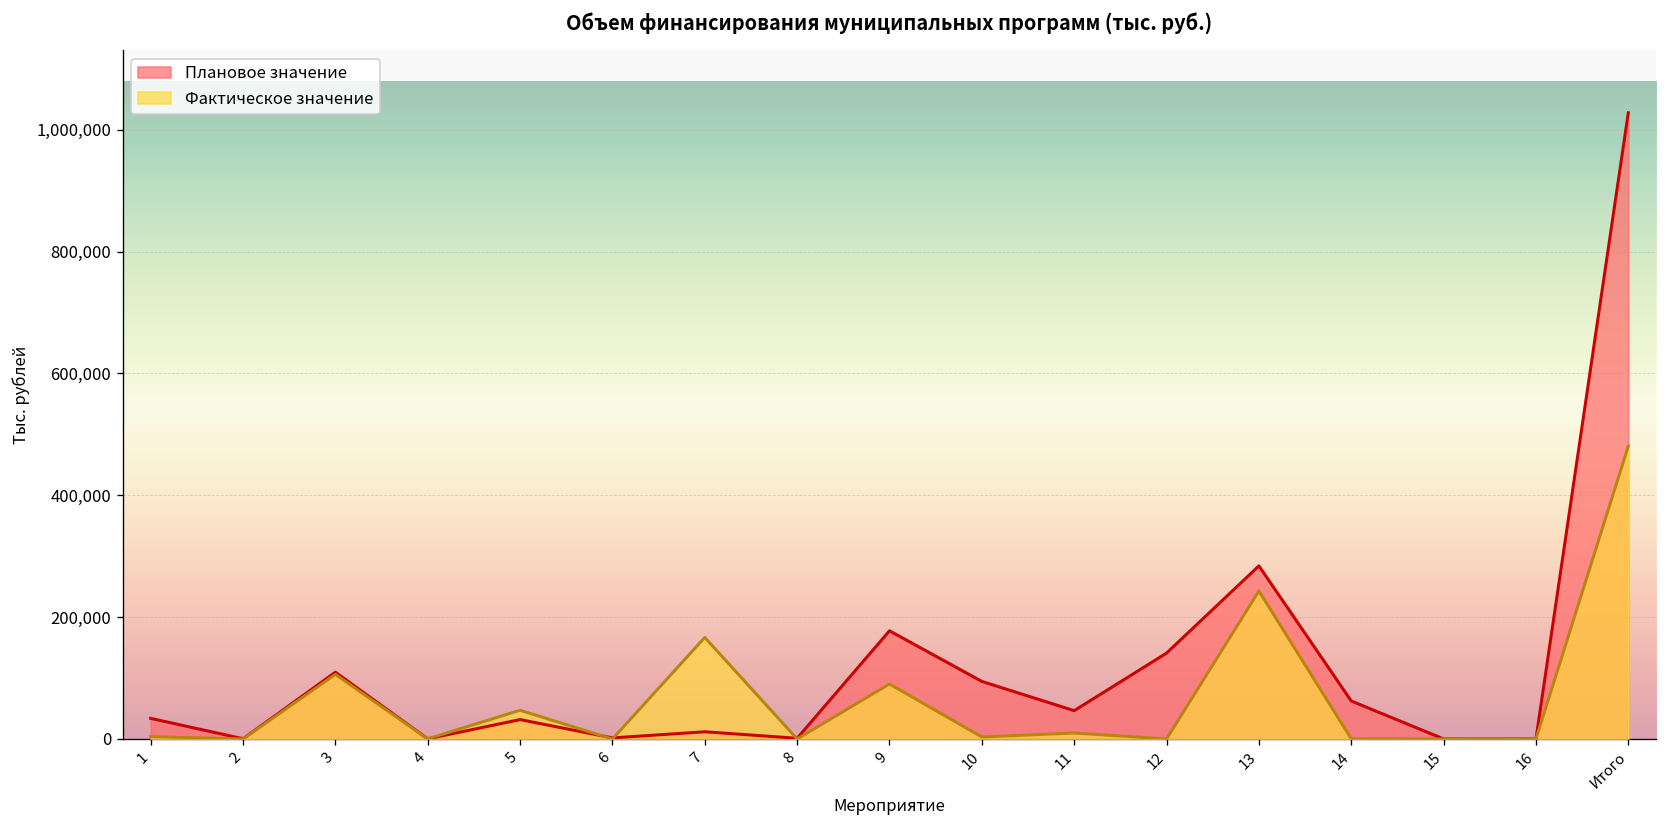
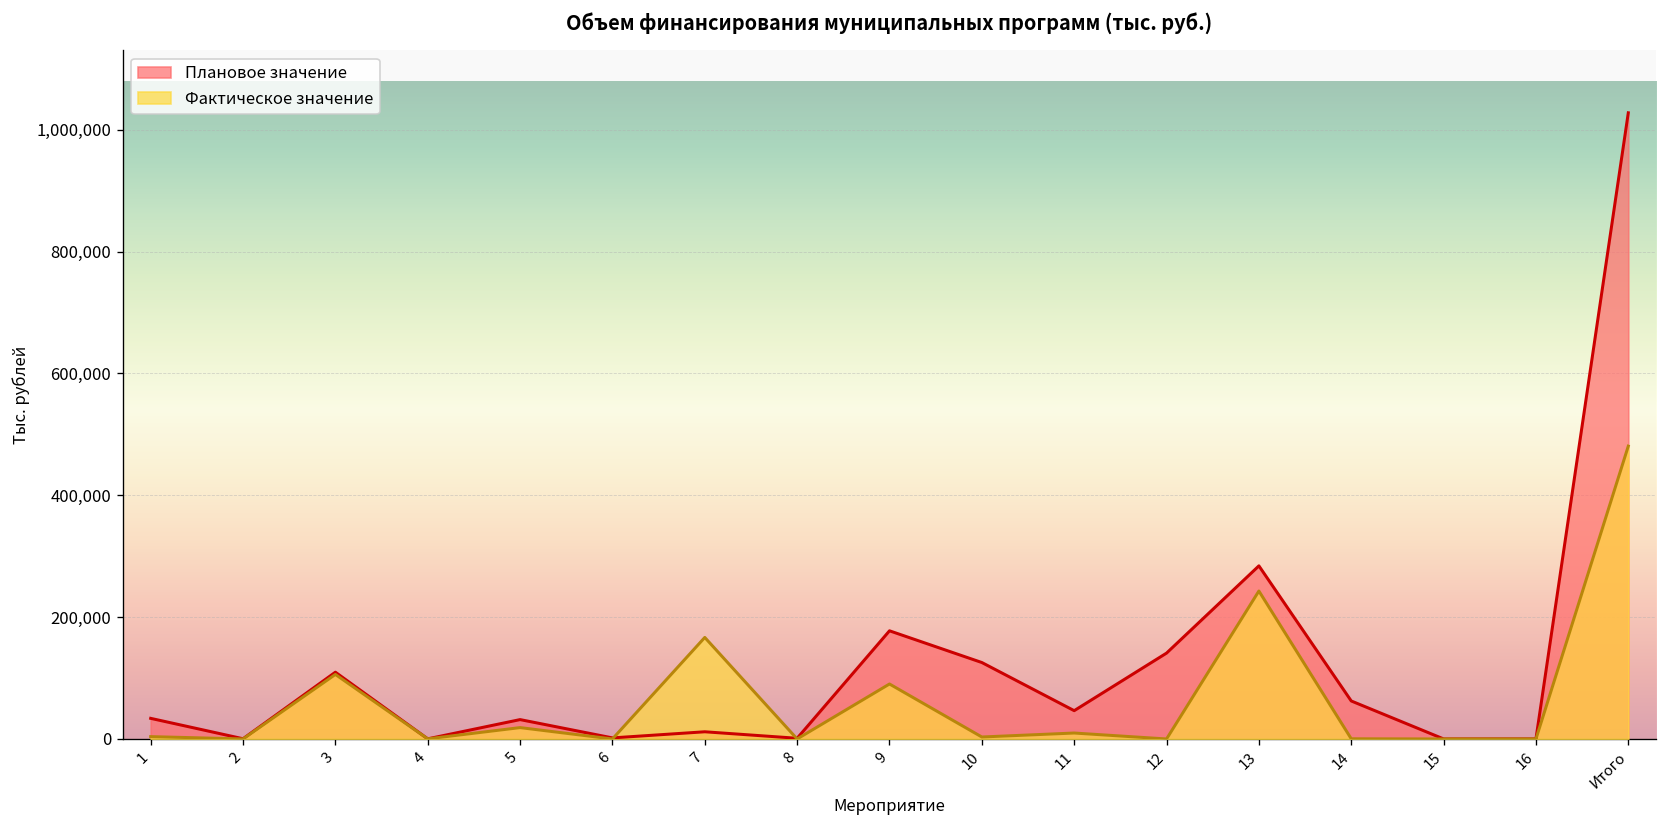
  {
    "Плановое значение": {
      "1": "30,000",
      "5": "30,000",
      "7": "10,000",
      "9": "180,000",
-     "10": "90,000",
+     "10": "130,000",
      "11": "50,000",
      "12": "140,000",
      "13": "280,000",
      "14": "60,000",
      "Итого": "1,030,000"
    },
    "Фактическое значение": {
      "1": "0",
-     "5": "50,000",
+     "5": "20,000",
      "7": "170,000",
      "9": "90,000",
      "10": "0",
      "11": "10,000",
      "12": "0",
      "13": "240,000",
      "14": "0",
      "Итого": "480,000"
    }
  }
